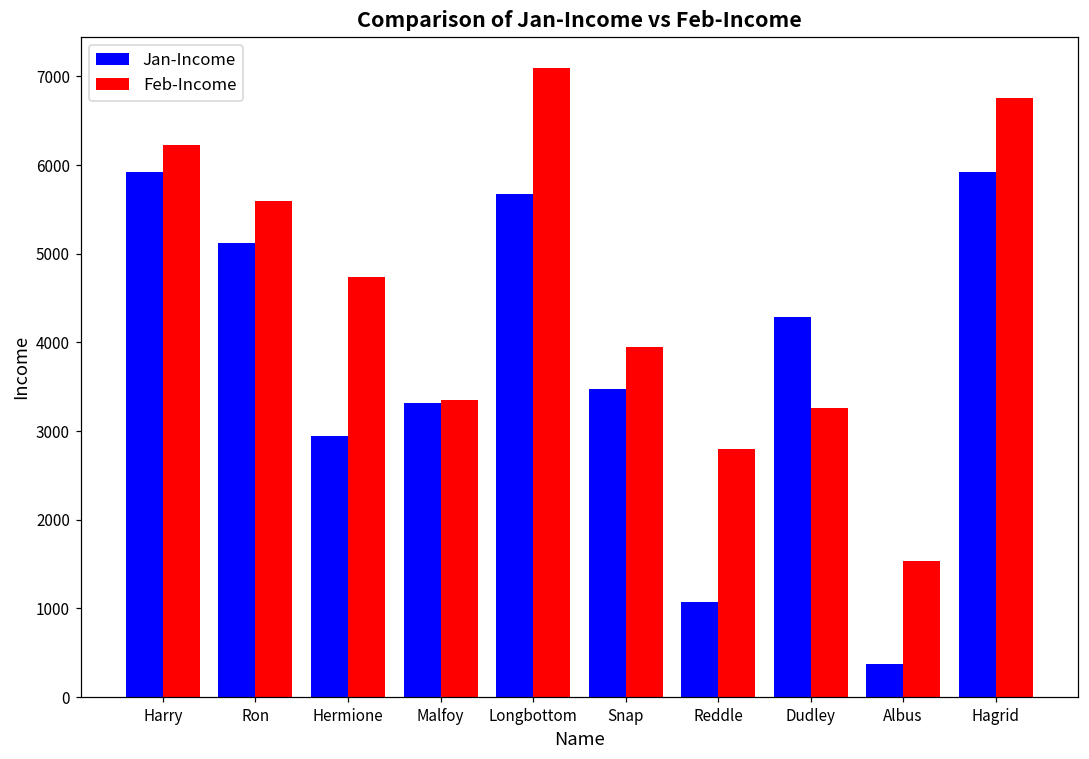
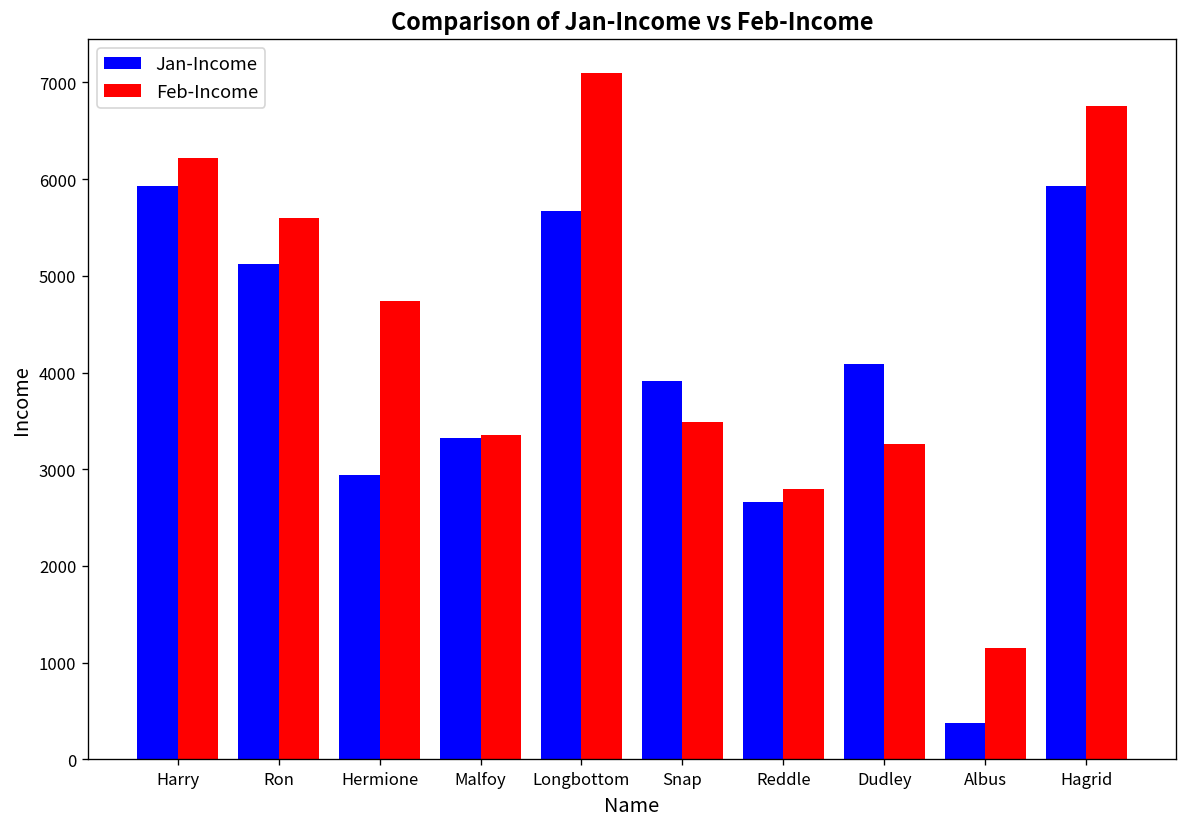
  {
    "Jan-Income": {
      "Harry": 5900,
      "Ron": 5100,
      "Hermione": 2900,
      "Malfoy": 3300,
      "Longbottom": 5700,
-     "Snap": 3500,
-     "Reddle": 1100,
-     "Dudley": 4300,
+     "Snap": 3900,
+     "Reddle": 2700,
+     "Dudley": 4100,
      "Albus": 400,
      "Hagrid": 5900
    },
    "Feb-Income": {
      "Harry": 6200,
      "Ron": 5600,
      "Hermione": 4700,
      "Malfoy": 3400,
      "Longbottom": 7100,
-     "Snap": 3900,
+     "Snap": 3500,
      "Reddle": 2800,
      "Dudley": 3300,
-     "Albus": 1500,
+     "Albus": 1100,
      "Hagrid": 6800
    }
  }
